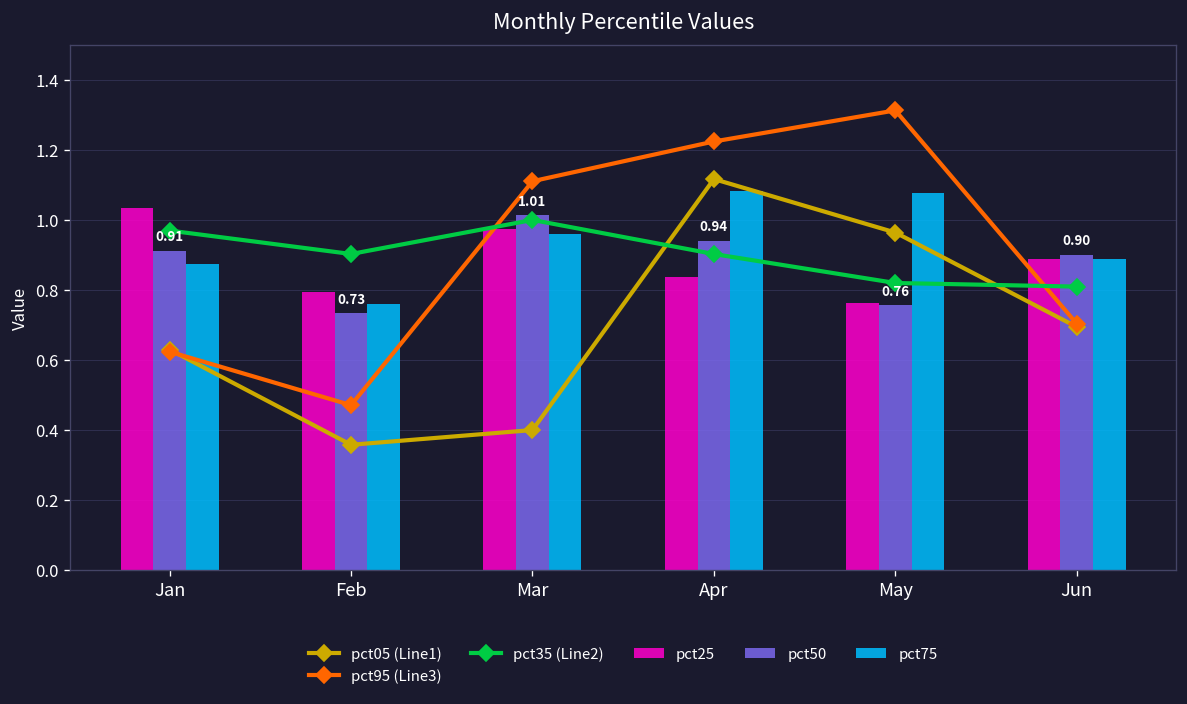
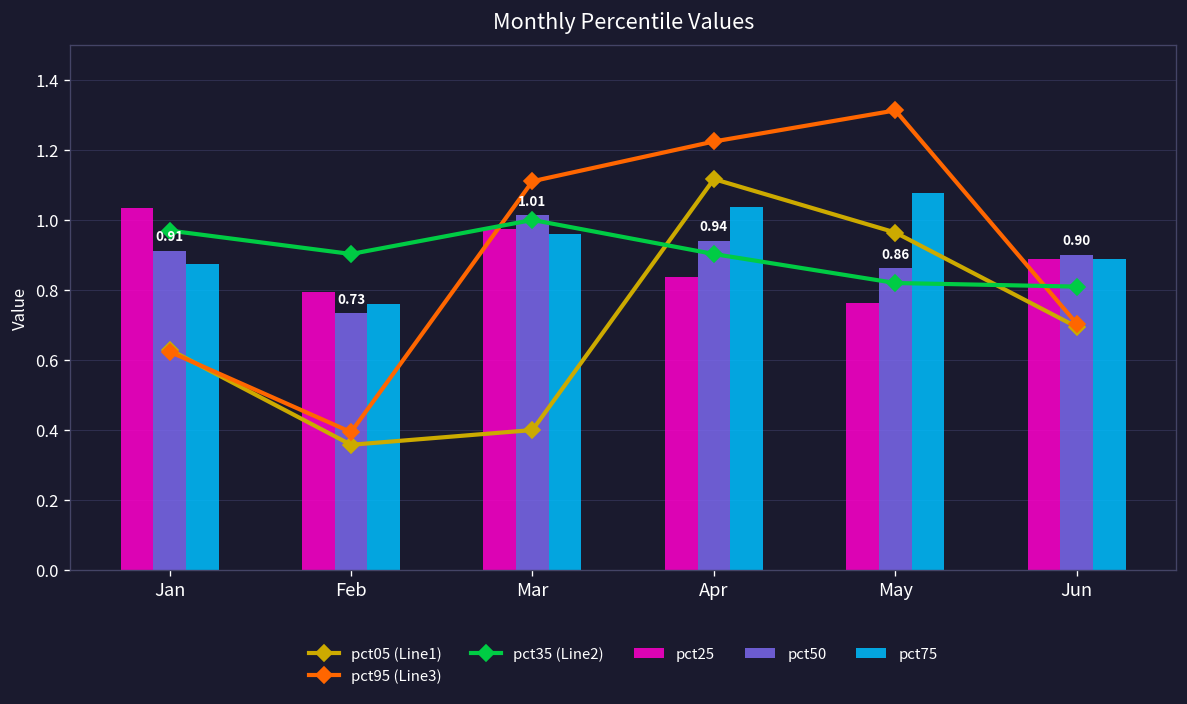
  {
    "pct25": {
      "Jan": 1.03,
      "Feb": 0.80,
      "Mar": 0.97,
      "Apr": 0.84,
      "May": 0.76,
      "Jun": 0.89
    },
    "pct05 (Line1)": {
      "Feb": 0.36,
      "Mar": 0.40,
      "Apr": 1.12,
      "May": 0.96,
      "Jun": 0.69
    },
    "pct95 (Line3)": {
-     "Feb": 0.47,
+     "Feb": 0.39,
      "Mar": 1.11,
      "Apr": 1.22,
      "May": 1.31,
      "Jun": 0.70
    },
    "pct50": {
      "Feb": 0.73,
      "Mar": 1.01,
      "Apr": 0.94,
-     "May": 0.76,
+     "May": 0.86,
      "Jun": 0.90
    },
    "pct75": {
      "Jan": 0.87,
      "Feb": 0.76,
      "Mar": 0.96,
-     "Apr": 1.08,
+     "Apr": 1.04,
      "May": 1.08,
      "Jun": 0.89
    },
    "pct35 (Line2)": {
      "Feb": 0.90,
      "Mar": 1.00,
      "Apr": 0.90,
      "May": 0.82,
      "Jun": 0.81
    }
  }
